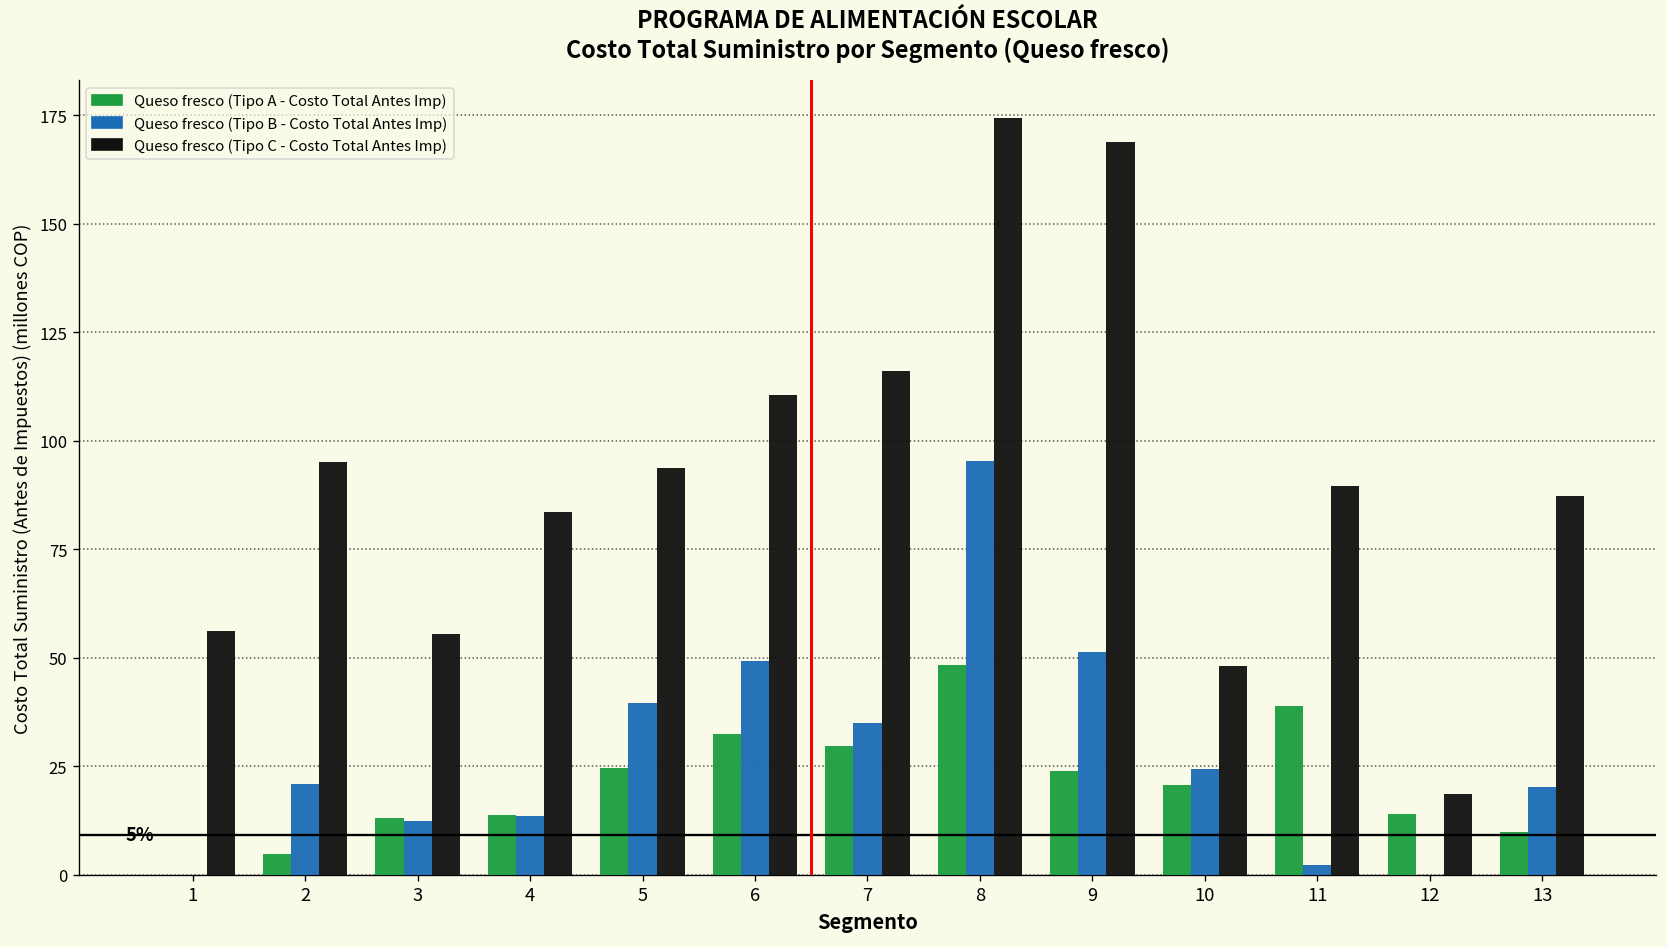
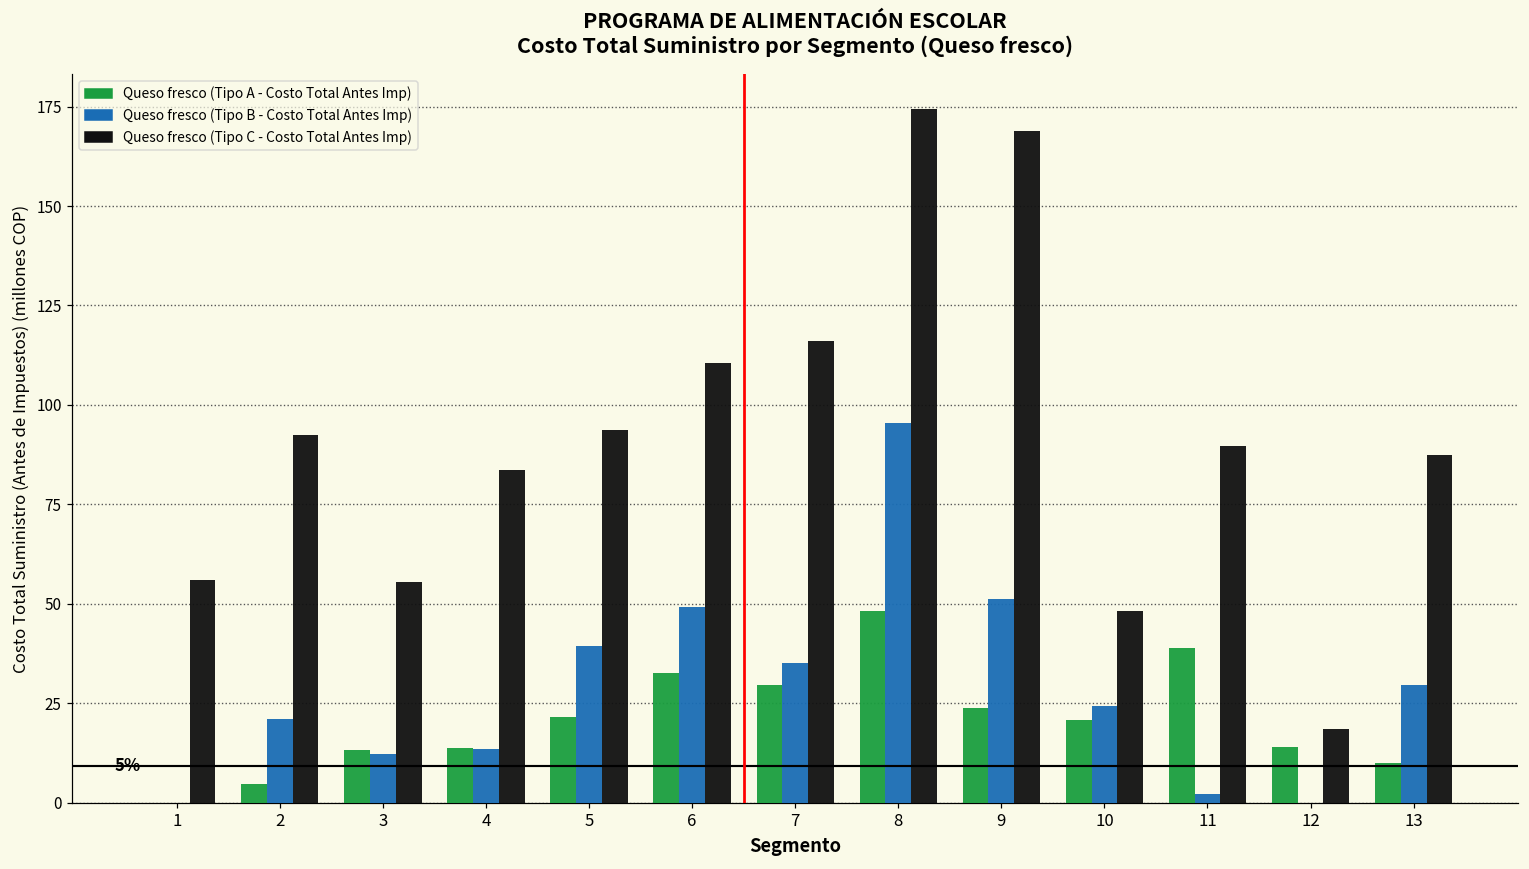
  {
    "Queso fresco (Tipo A - Costo Total Antes Imp)": {
      "1": 0,
      "2": 5,
      "3": 13,
      "4": 14,
-     "5": 25,
+     "5": 22,
      "6": 33,
      "7": 30,
      "8": 48,
      "9": 24,
      "10": 21,
      "11": 39,
      "12": 14,
      "13": 10
    },
    "Queso fresco (Tipo B - Costo Total Antes Imp)": {
      "1": 0,
      "2": 21,
      "3": 12,
      "4": 14,
      "5": 39,
      "6": 49,
      "7": 35,
      "8": 95,
      "9": 51,
      "10": 24,
      "11": 2,
      "12": 0,
-     "13": 20
+     "13": 30
    },
    "Queso fresco (Tipo C - Costo Total Antes Imp)": {
      "1": 56,
-     "2": 95,
+     "2": 92,
      "3": 56,
      "4": 84,
      "5": 94,
      "6": 110,
      "7": 116,
      "8": 174,
      "9": 169,
      "10": 48,
      "11": 90,
      "12": 18,
      "13": 87
    }
  }
